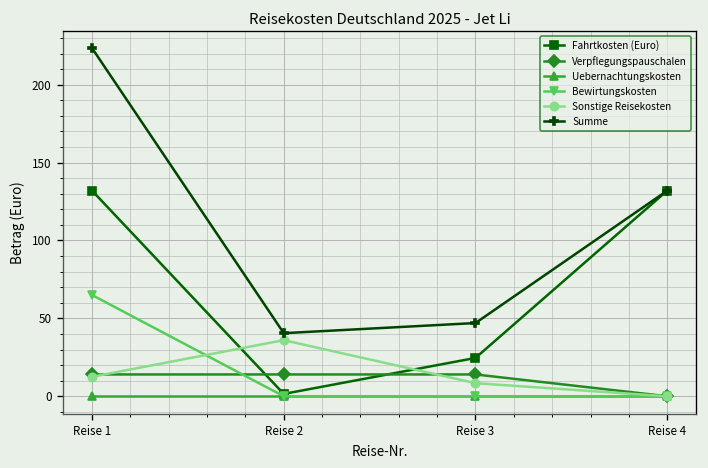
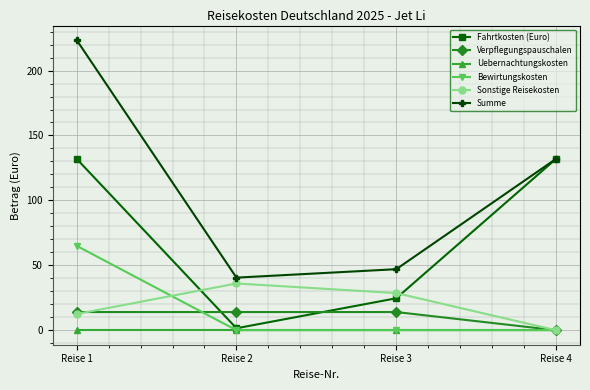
  {
    "Sonstige Reisekosten": {
      "Reise 2": 36,
-     "Reise 3": 8
+     "Reise 3": 29
    }
  }
